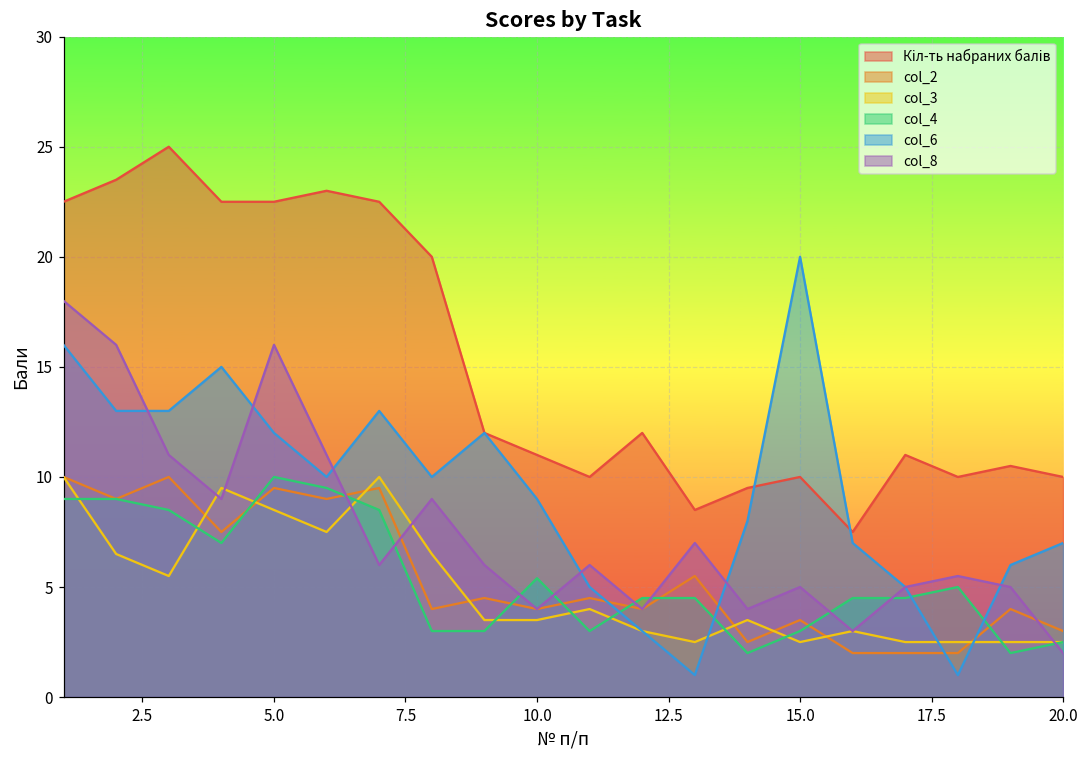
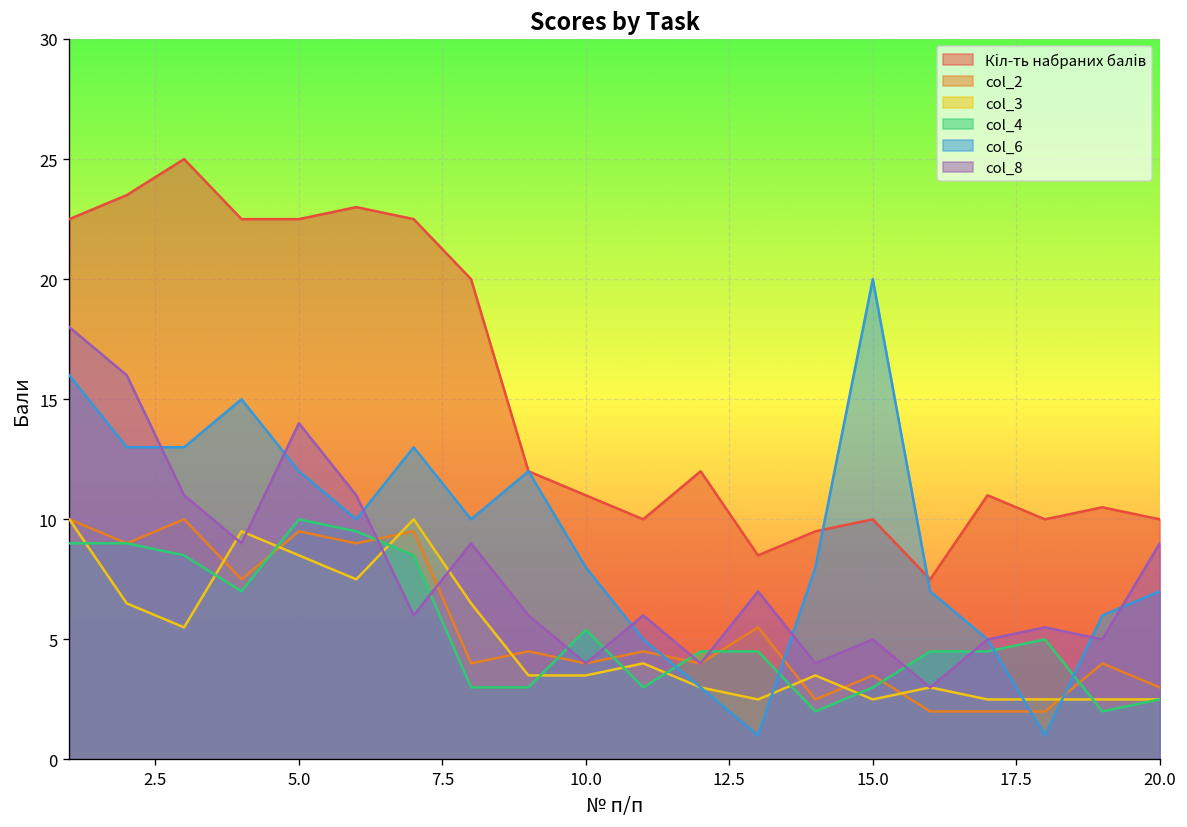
  {
    "col_4": {
      "5.0": 10,
      "10.0": 5.4,
      "15.0": 3
    },
    "col_6": {
      "5.0": 12,
-     "10.0": 9,
+     "10.0": 8,
      "15.0": 20,
      "20.0": 7
    },
    "col_8": {
-     "5.0": 16,
+     "5.0": 14,
      "15.0": 5,
-     "20.0": 2
+     "20.0": 9
    }
  }
